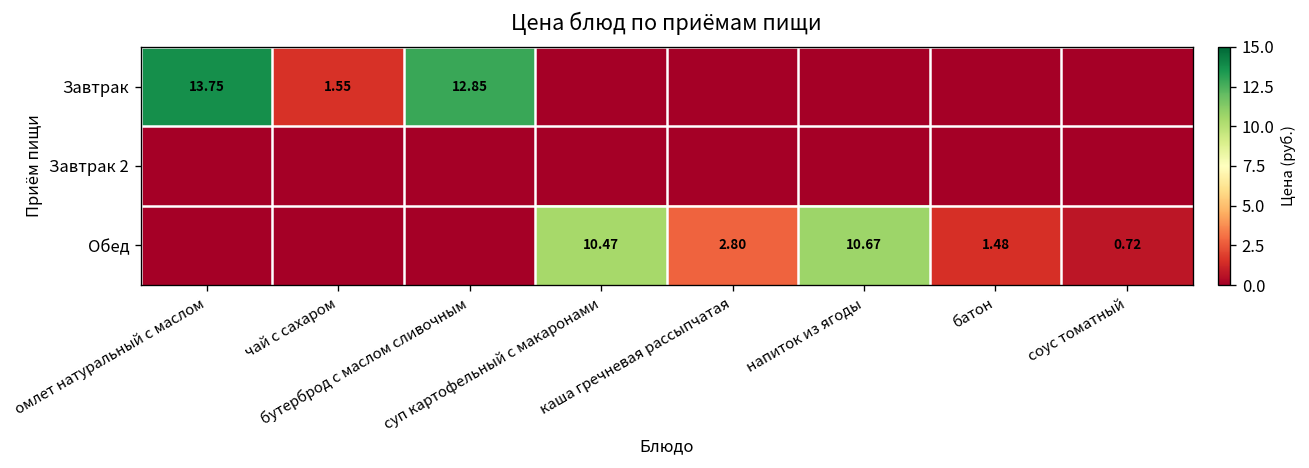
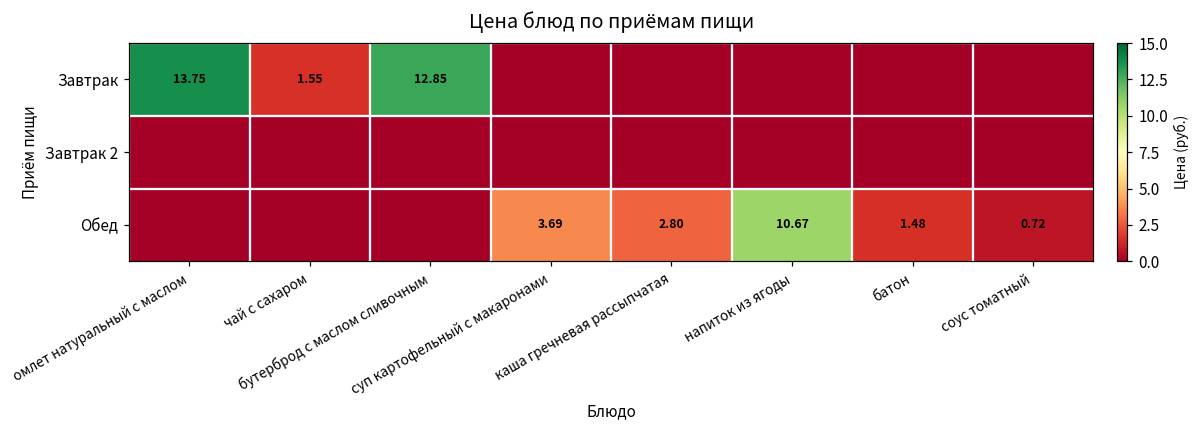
  {
    "Завтрак": {
      "омлет натуральный с маслом": 13.75,
      "чай с сахаром": 1.55,
      "бутерброд с маслом сливочным": 12.85
    },
    "Обед": {
-     "суп картофельный с макаронами": 10.47,
+     "суп картофельный с макаронами": 3.69,
      "каша гречневая рассыпчатая": 2.80,
      "напиток из ягоды": 10.67,
      "батон": 1.48,
      "соус томатный": 0.72
    }
  }
